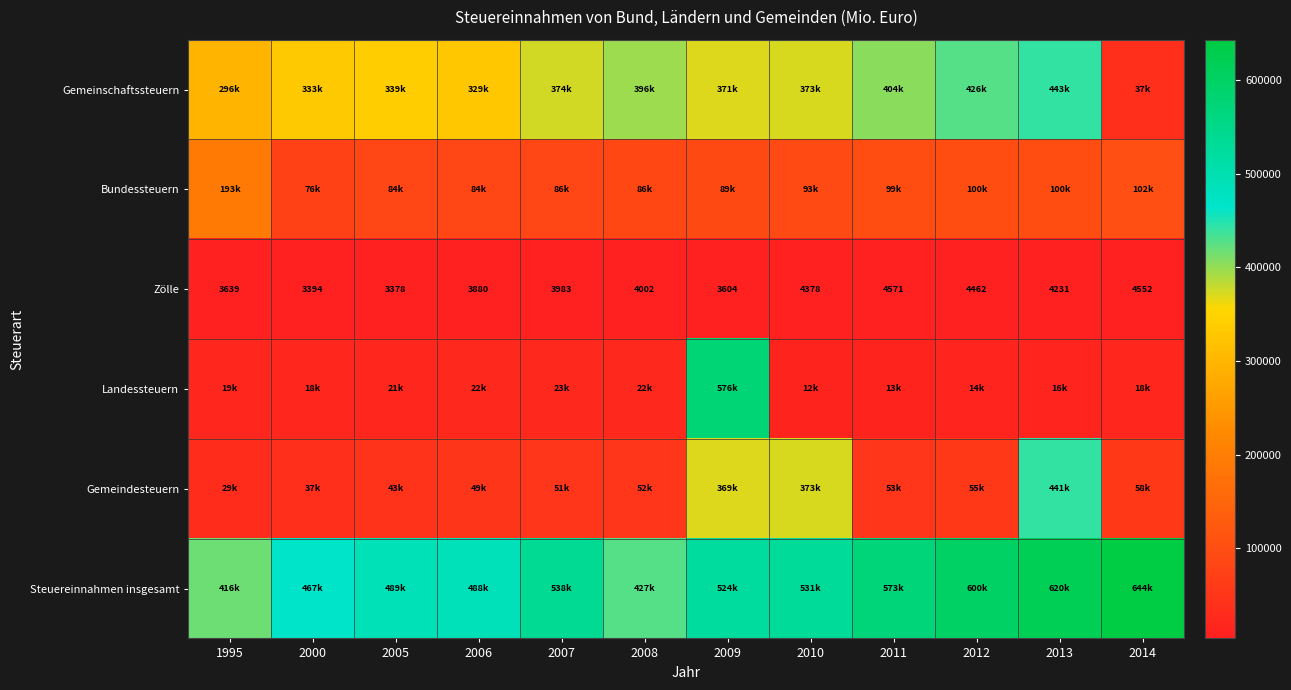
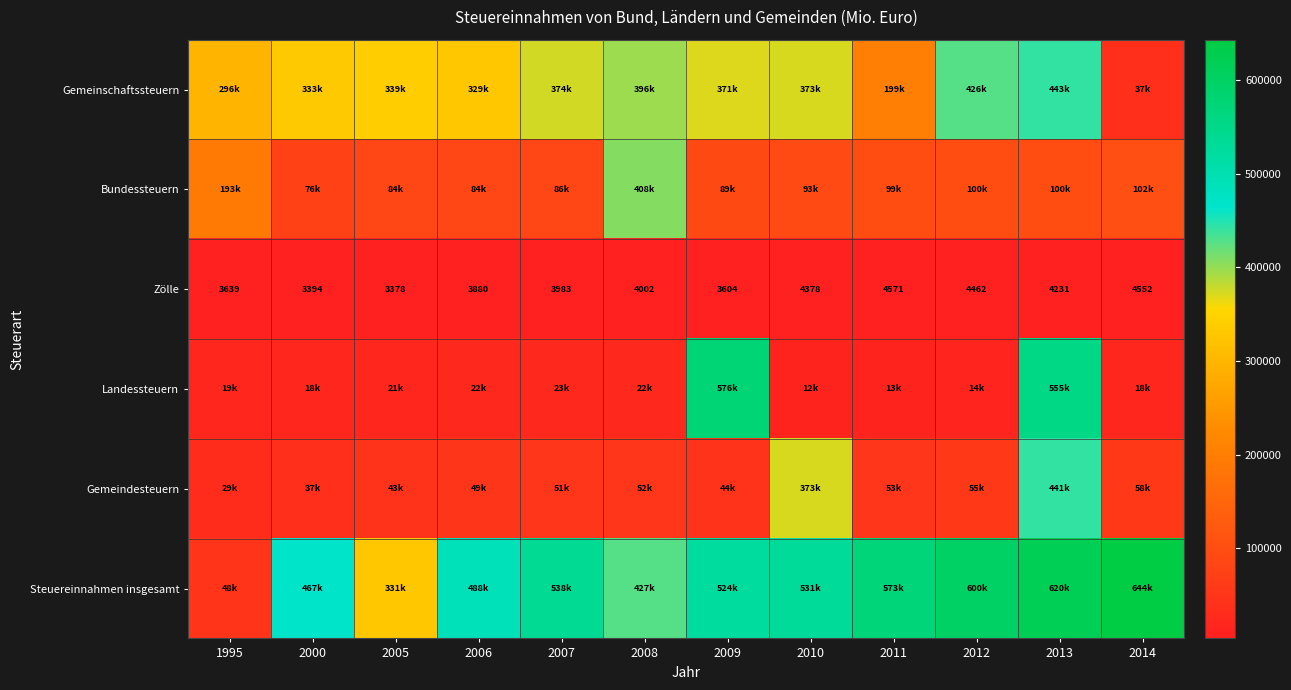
  {
    "Gemeinschaftssteuern": {
      "1995": "296k",
      "2000": "333k",
      "2005": "339k",
      "2006": "329k",
      "2007": "374k",
      "2008": "396k",
      "2009": "371k",
      "2010": "373k",
-     "2011": "404k",
+     "2011": "199k",
      "2012": "426k",
      "2013": "443k",
      "2014": "37k"
    },
    "Bundessteuern": {
      "1995": "193k",
      "2000": "76k",
      "2005": "84k",
      "2006": "84k",
      "2007": "86k",
-     "2008": "86k",
+     "2008": "408k",
      "2009": "89k",
      "2010": "93k",
      "2011": "99k",
      "2012": "100k",
      "2013": "100k",
      "2014": "102k"
    },
    "Zölle": {
      "1995": "3639",
      "2000": "3394",
      "2005": "3378",
      "2006": "3880",
      "2007": "3983",
      "2008": "4002",
      "2009": "3604",
      "2010": "4378",
      "2011": "4571",
      "2012": "4462",
      "2013": "4231",
      "2014": "4552"
    },
    "Landessteuern": {
      "1995": "19k",
      "2000": "18k",
      "2005": "21k",
      "2006": "22k",
      "2007": "23k",
      "2008": "22k",
      "2009": "576k",
      "2010": "12k",
      "2011": "13k",
      "2012": "14k",
-     "2013": "16k",
+     "2013": "555k",
      "2014": "18k"
    },
    "Gemeindesteuern": {
      "1995": "29k",
      "2000": "37k",
      "2005": "43k",
      "2006": "49k",
      "2007": "51k",
      "2008": "52k",
-     "2009": "369k",
+     "2009": "44k",
      "2010": "373k",
      "2011": "53k",
      "2012": "55k",
      "2013": "441k",
      "2014": "58k"
    },
    "Steuereinnahmen insgesamt": {
-     "1995": "416k",
+     "1995": "48k",
      "2000": "467k",
-     "2005": "489k",
+     "2005": "331k",
      "2006": "488k",
      "2007": "538k",
      "2008": "427k",
      "2009": "524k",
      "2010": "531k",
      "2011": "573k",
      "2012": "600k",
      "2013": "620k",
      "2014": "644k"
    }
  }
